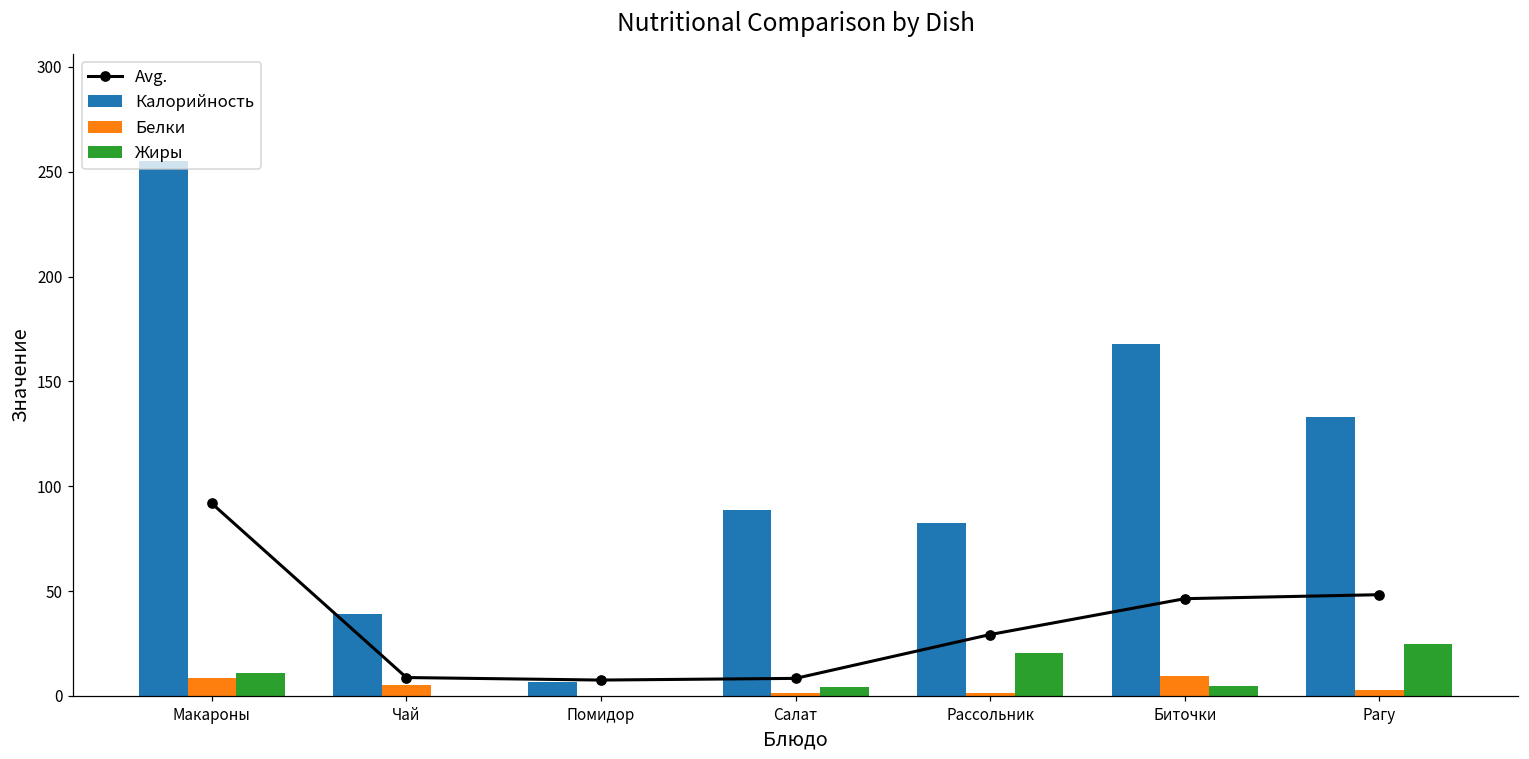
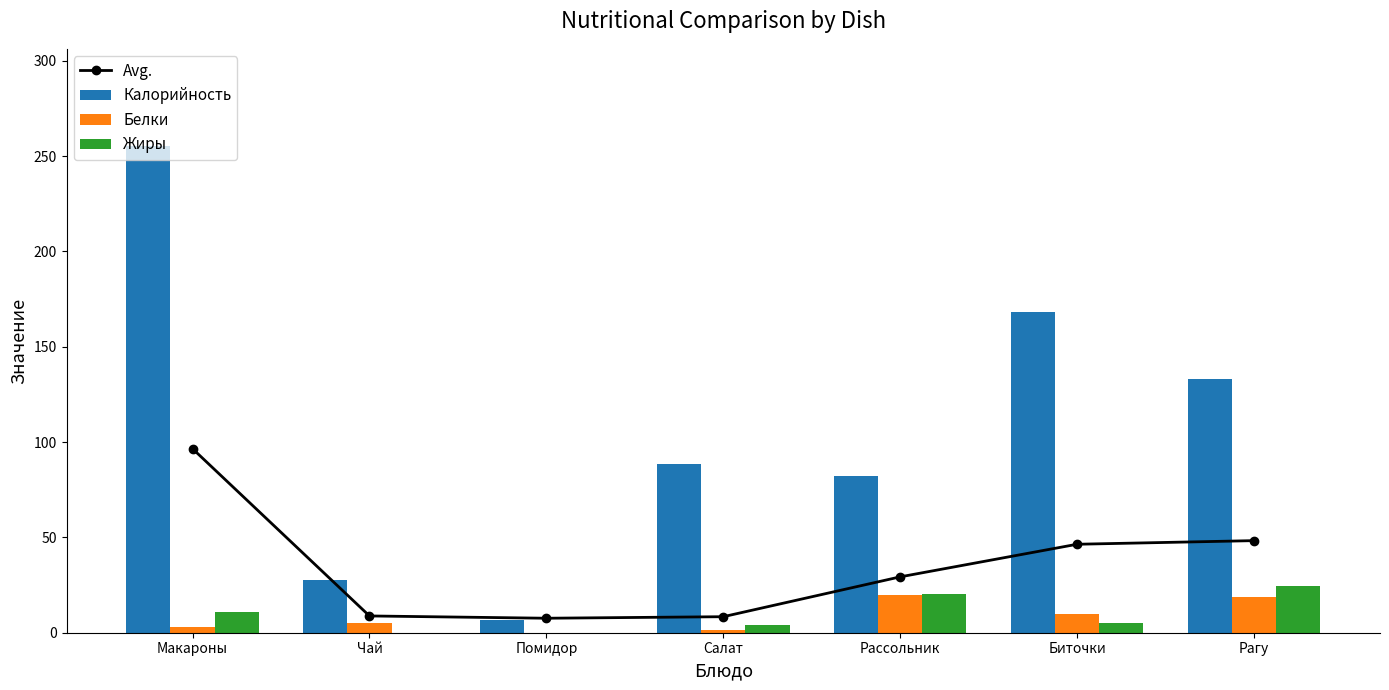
  {
    "Avg.": {
-     "Макароны": 92,
+     "Макароны": 97,
      "Чай": 9,
      "Помидор": 8,
      "Салат": 8,
      "Рассольник": 29,
      "Биточки": 46,
      "Рагу": 48
    },
    "Калорийность": {
-     "Чай": 39,
+     "Чай": 27,
      "Помидор": 7,
      "Салат": 89,
      "Рассольник": 82,
      "Биточки": 168,
      "Рагу": 133
    },
    "Белки": {
-     "Макароны": 9,
+     "Макароны": 3,
      "Чай": 5,
      "Помидор": 0,
      "Салат": 2,
-     "Рассольник": 2,
+     "Рассольник": 20,
      "Биточки": 10,
-     "Рагу": 3
+     "Рагу": 19
    },
    "Жиры": {
      "Макароны": 11,
      "Чай": 0,
      "Салат": 4,
      "Рассольник": 20,
      "Биточки": 5,
      "Рагу": 25
    }
  }
